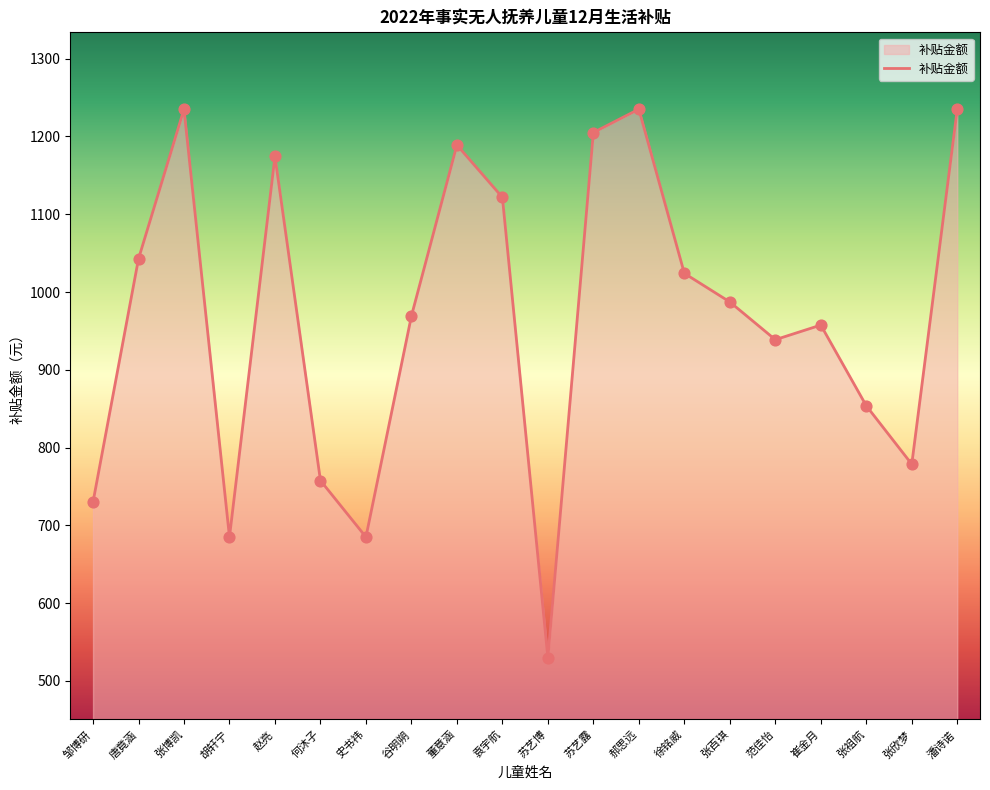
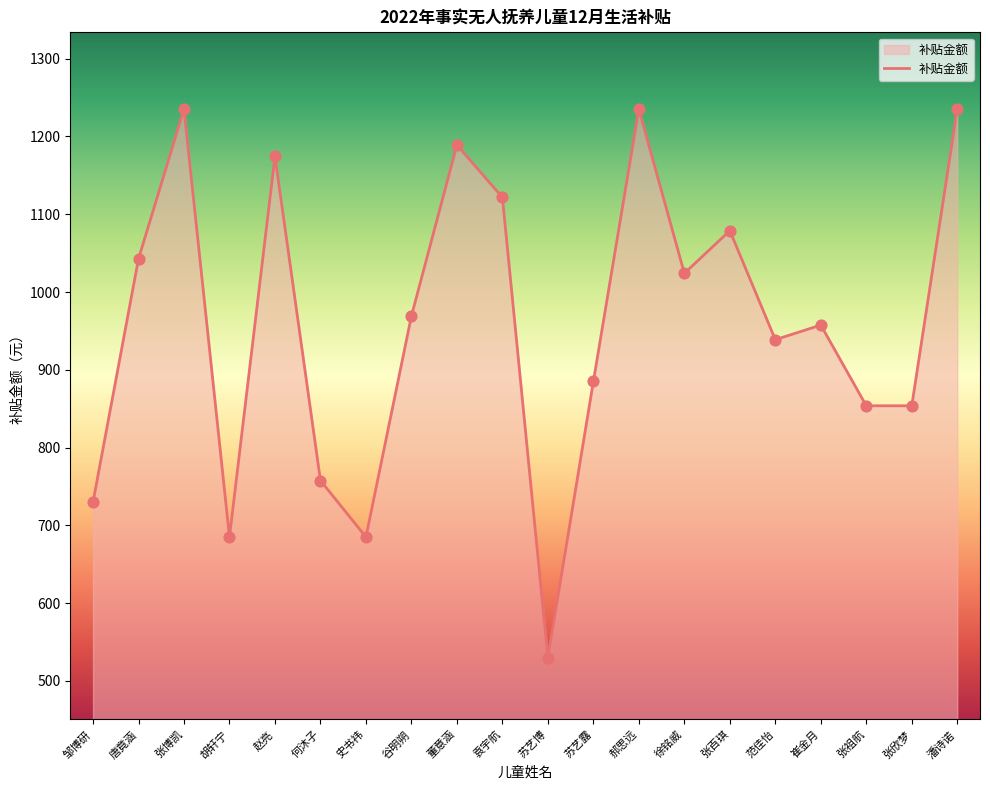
  {
    "邹博研": 730,
    "唐竟涵": 1040,
    "张博凯": 1240,
    "胡轩宁": 690,
    "赵亮": 1170,
    "何沐子": 760,
    "史书祎": 690,
    "谷明朔": 970,
    "董意涵": 1190,
    "袁宇航": 1120,
    "苏艺博": 530,
-   "苏艺露": 1210,
+   "苏艺露": 890,
    "郝思远": 1240,
    "徐铭威": 1020,
-   "张百琪": 990,
+   "张百琪": 1080,
    "范佳怡": 940,
    "崔金月": 960,
    "张祖航": 850,
-   "张欣梦": 780,
+   "张欣梦": 850,
    "潘诗诺": 1240
  }
